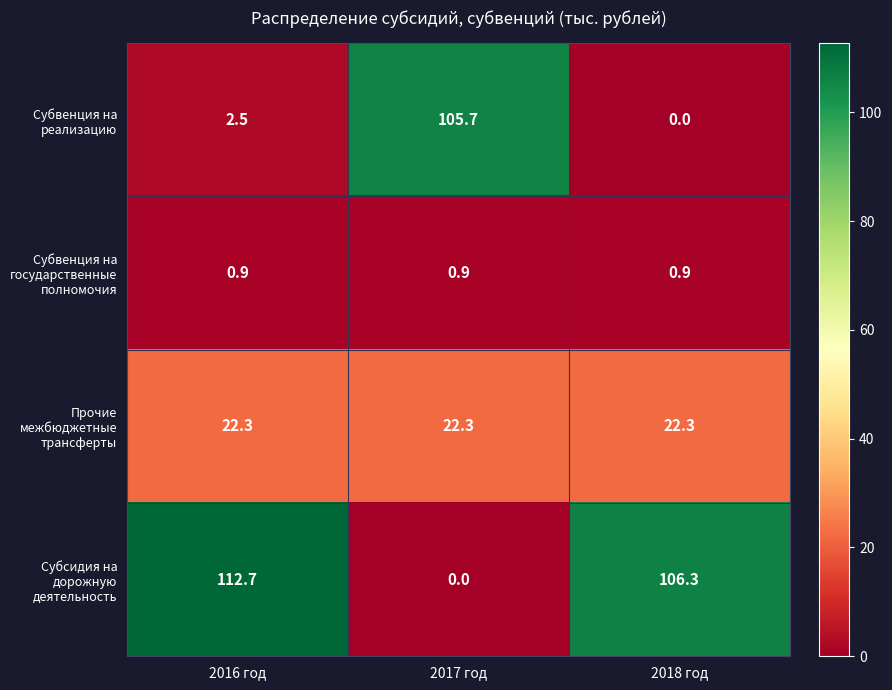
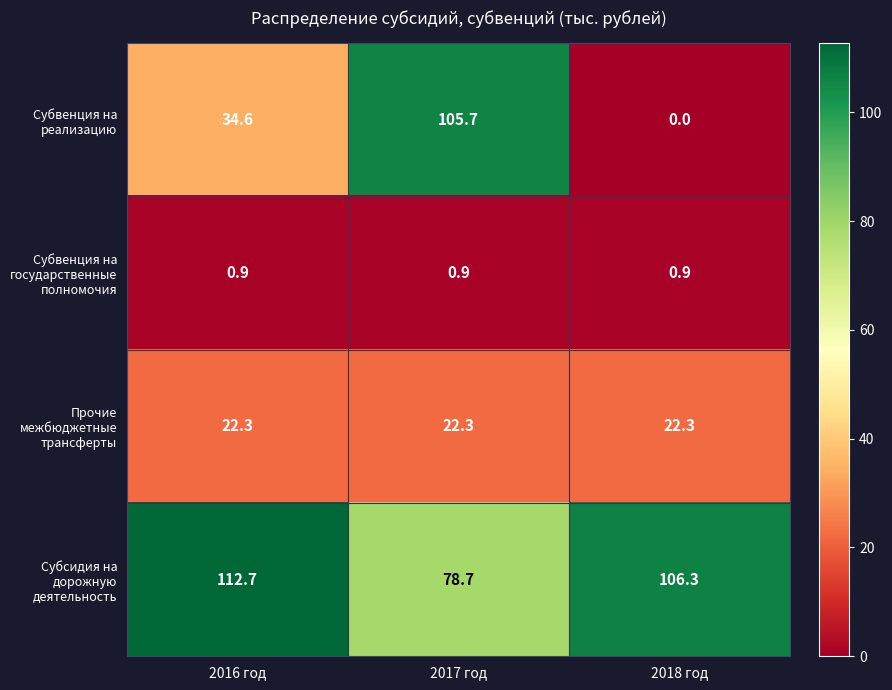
  {
    "Субвенция на реализацию": {
-     "2016 год": 2.5,
+     "2016 год": 34.6,
      "2017 год": 105.7,
      "2018 год": 0.0
    },
    "Субвенция на государственные полномочия": {
      "2016 год": 0.9,
      "2017 год": 0.9,
      "2018 год": 0.9
    },
    "Прочие межбюджетные трансферты": {
      "2016 год": 22.3,
      "2017 год": 22.3,
      "2018 год": 22.3
    },
    "Субсидия на дорожную деятельность": {
      "2016 год": 112.7,
-     "2017 год": 0.0,
+     "2017 год": 78.7,
      "2018 год": 106.3
    }
  }
